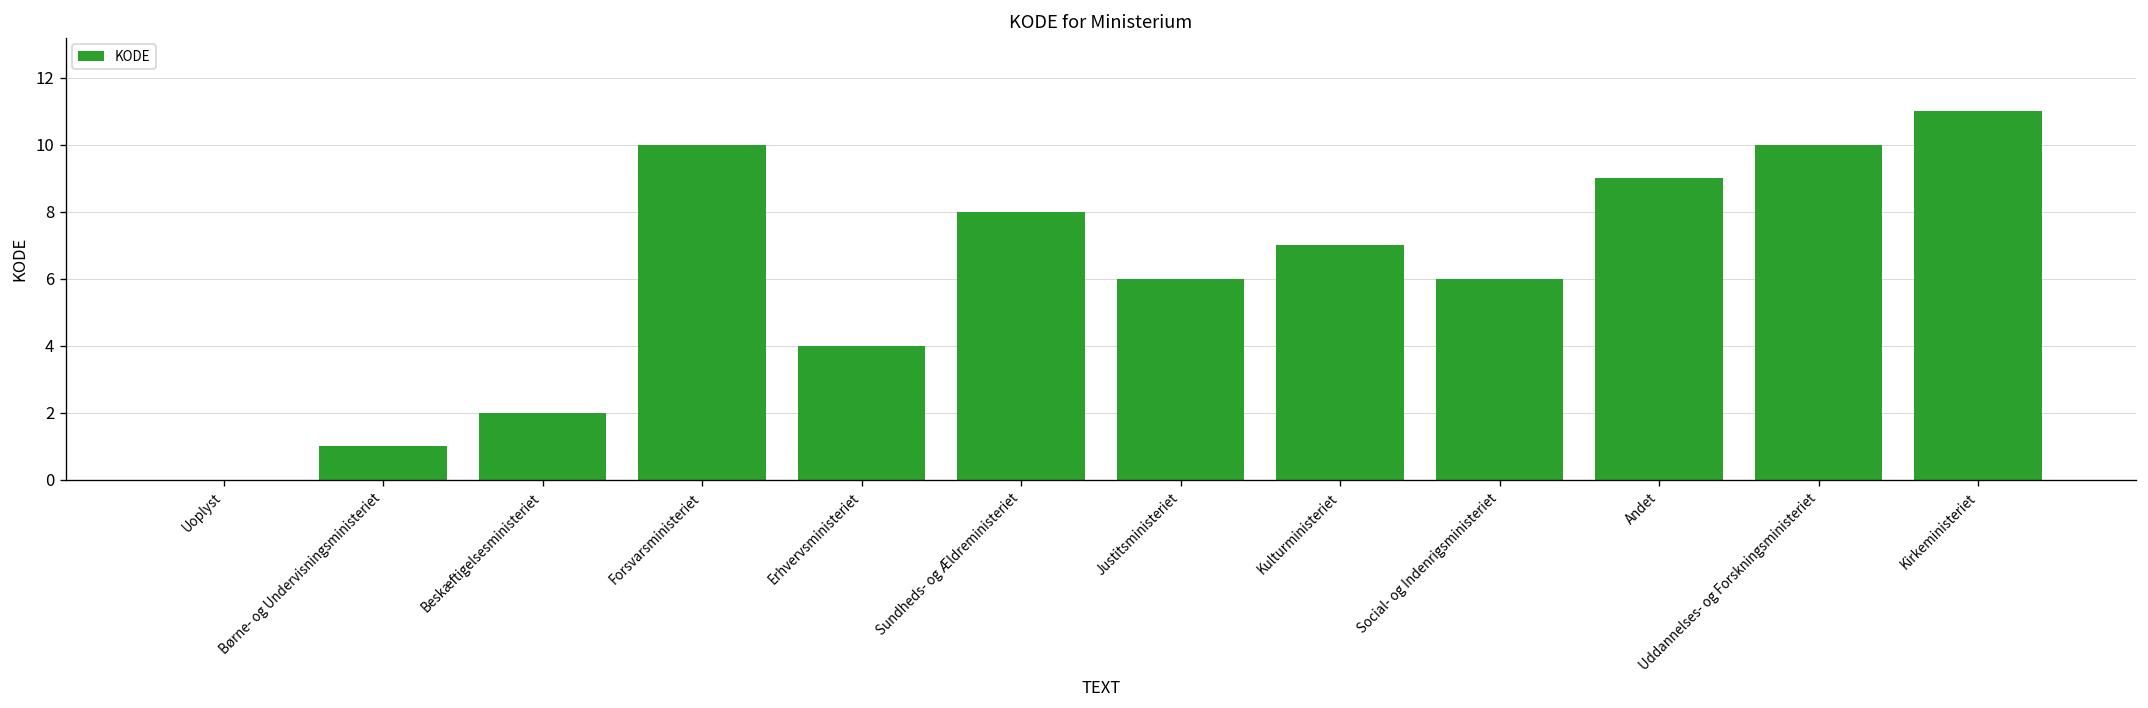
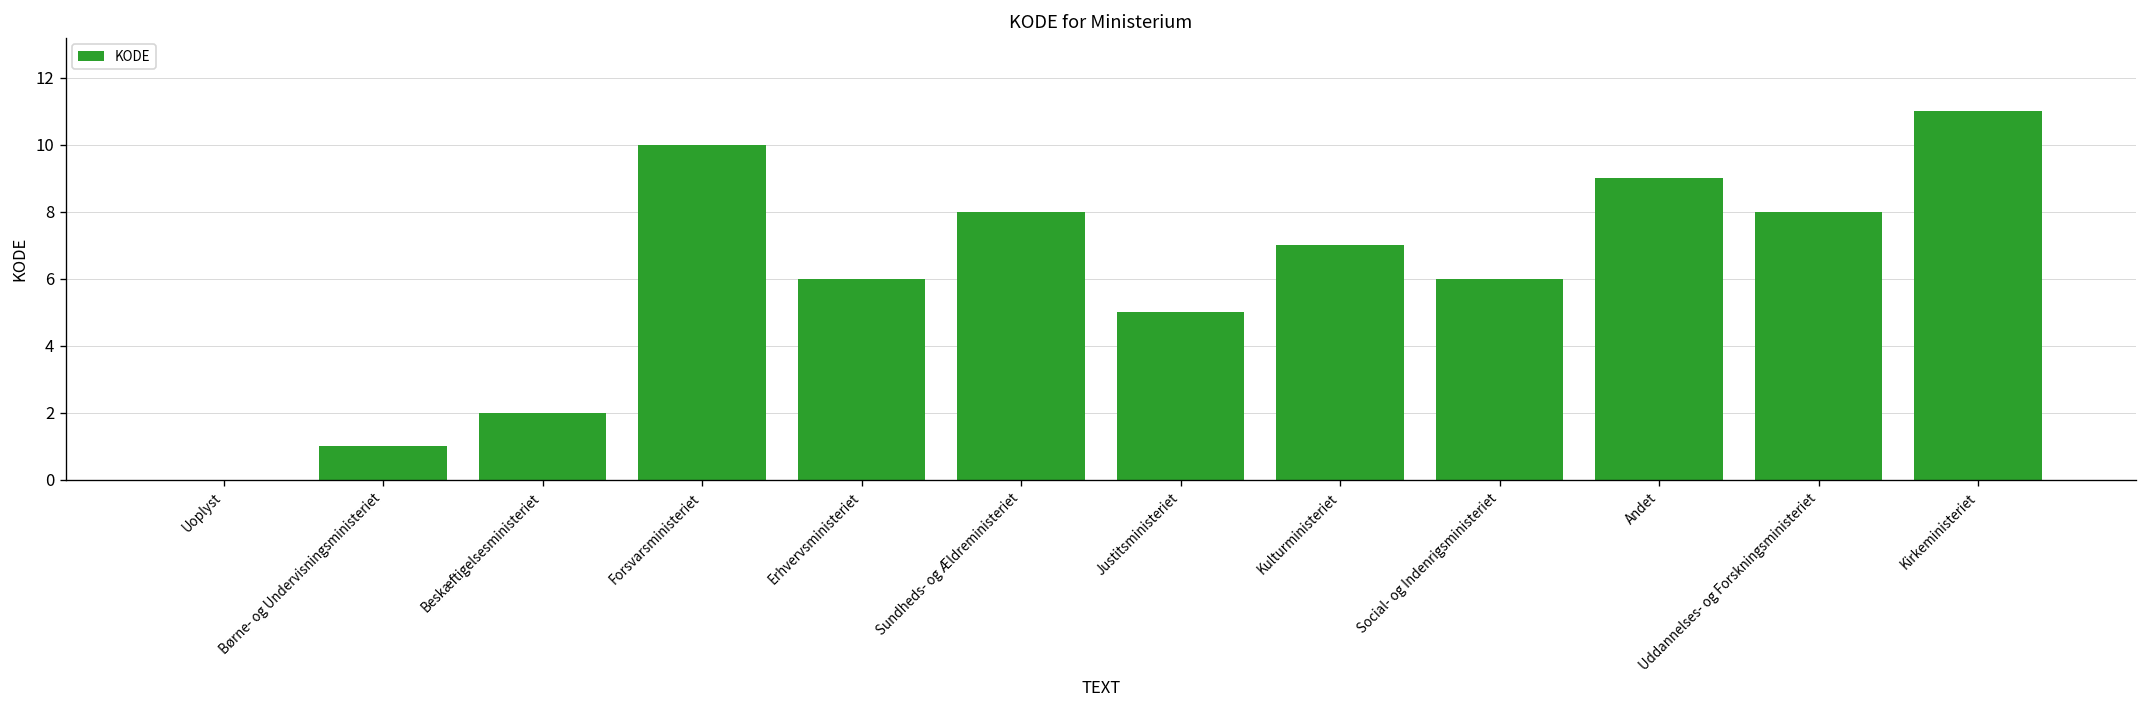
  {
    "Uoplyst": 0,
    "Børne- og Undervisningsministeriet": 1,
    "Beskæftigelsesministeriet": 2,
    "Forsvarsministeriet": 10,
-   "Erhvervsministeriet": 4,
+   "Erhvervsministeriet": 6,
    "Sundheds- og Ældreministeriet": 8,
-   "Justitsministeriet": 6,
+   "Justitsministeriet": 5,
    "Kulturministeriet": 7,
    "Social- og Indenrigsministeriet": 6,
    "Andet": 9,
-   "Uddannelses- og Forskningsministeriet": 10,
+   "Uddannelses- og Forskningsministeriet": 8,
    "Kirkeministeriet": 11
  }
